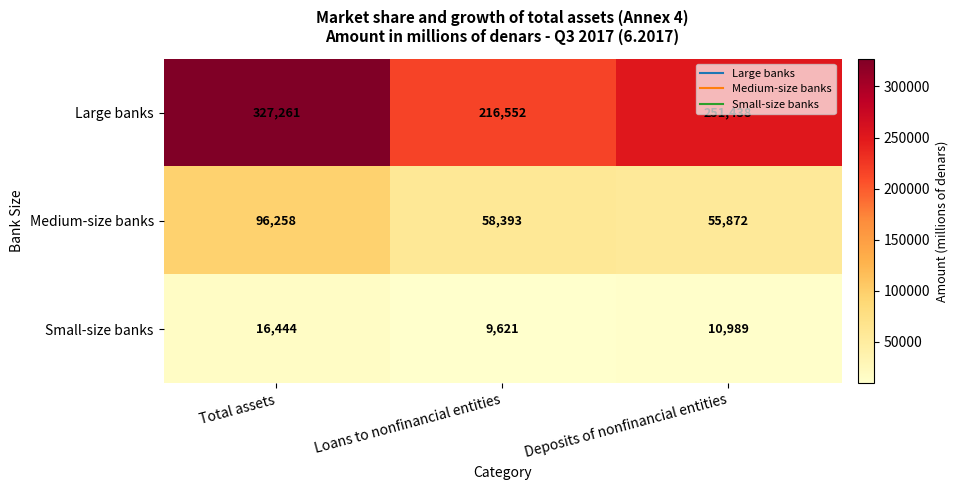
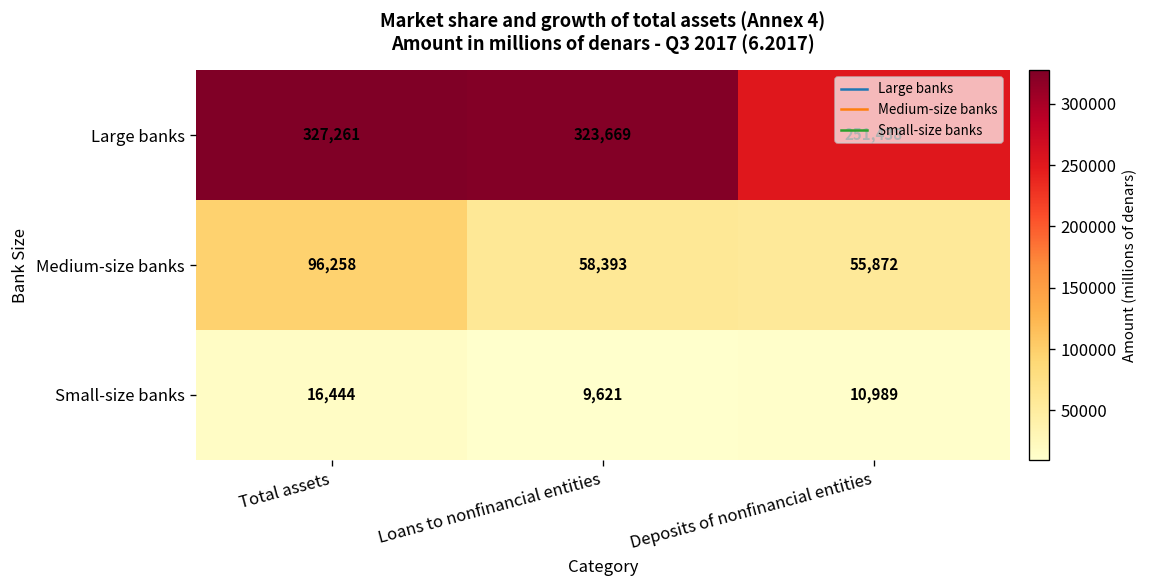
  {
    "Large banks": {
      "Total assets": "327,261",
-     "Loans to nonfinancial entities": "216,552"
+     "Loans to nonfinancial entities": "323,669"
    },
    "Medium-size banks": {
      "Total assets": "96,258",
      "Loans to nonfinancial entities": "58,393",
      "Deposits of nonfinancial entities": "55,872"
    },
    "Small-size banks": {
      "Total assets": "16,444",
      "Loans to nonfinancial entities": "9,621",
      "Deposits of nonfinancial entities": "10,989"
    }
  }
